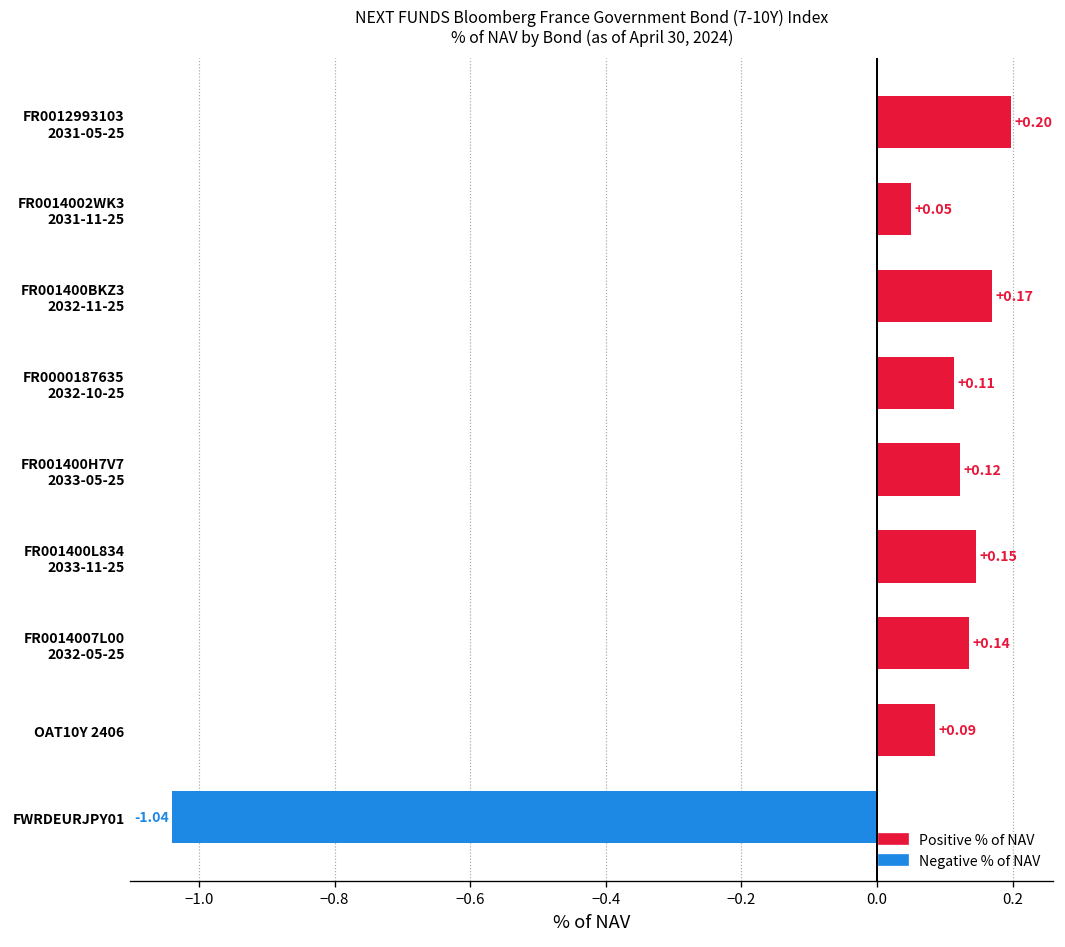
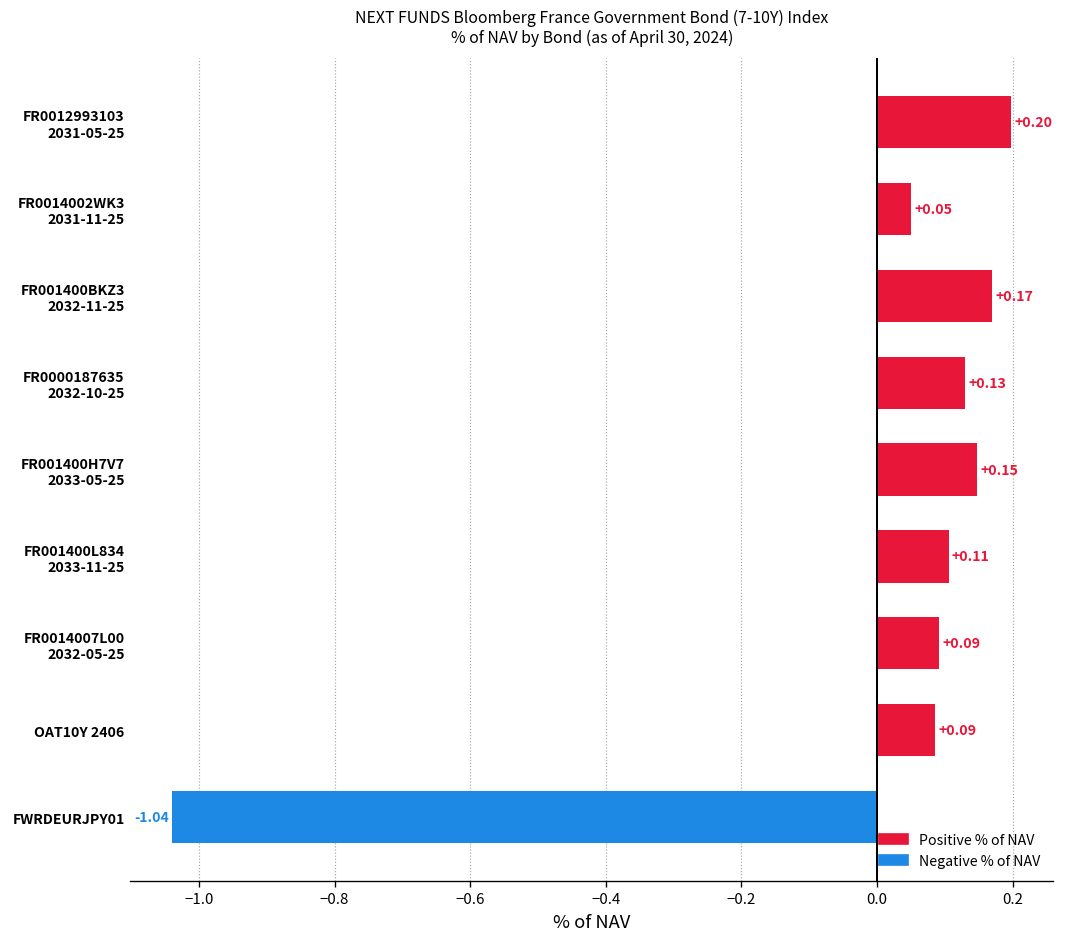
  {
    "FR0012993103 2031-05-25": "+0.20",
    "FR0014002WK3 2031-11-25": "+0.05",
    "FR001400BKZ3 2032-11-25": "+0.17",
-   "FR0000187635 2032-10-25": "+0.11",
-   "FR001400H7V7 2033-05-25": "+0.12",
-   "FR001400L834 2033-11-25": "+0.15",
-   "FR0014007L00 2032-05-25": "+0.14",
+   "FR0000187635 2032-10-25": "+0.13",
+   "FR001400H7V7 2033-05-25": "+0.15",
+   "FR001400L834 2033-11-25": "+0.11",
+   "FR0014007L00 2032-05-25": "+0.09",
    "OAT10Y 2406": "+0.09",
    "FWRDEURJPY01": "-1.04"
  }
